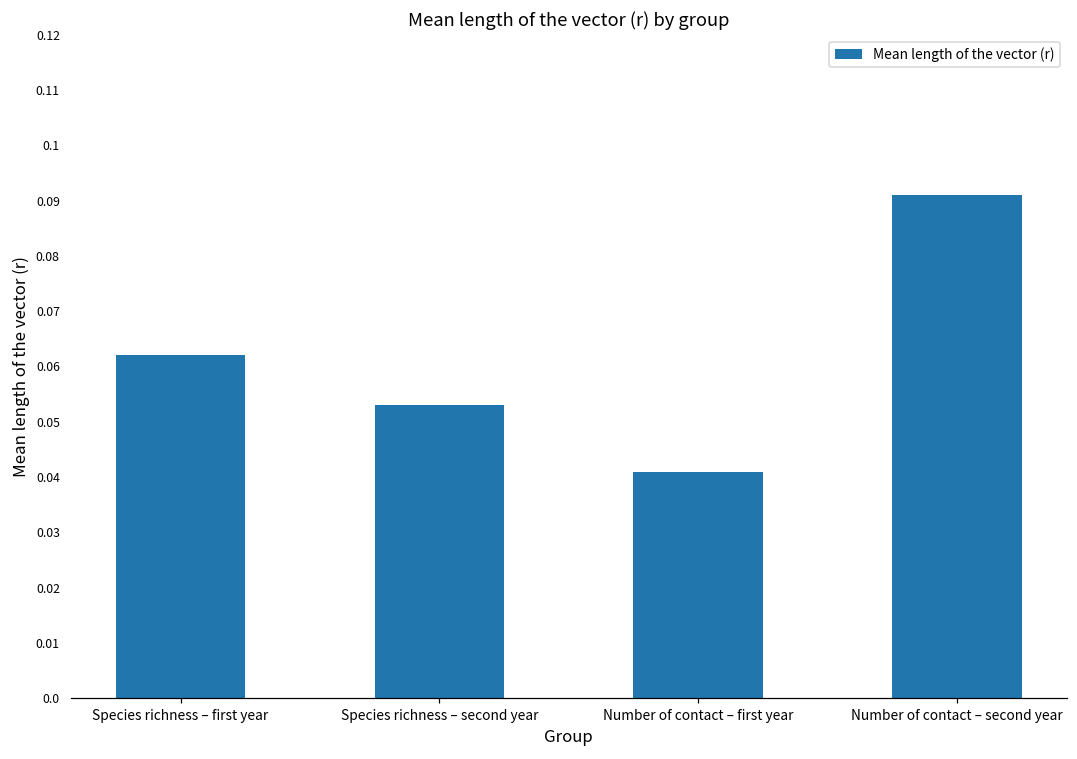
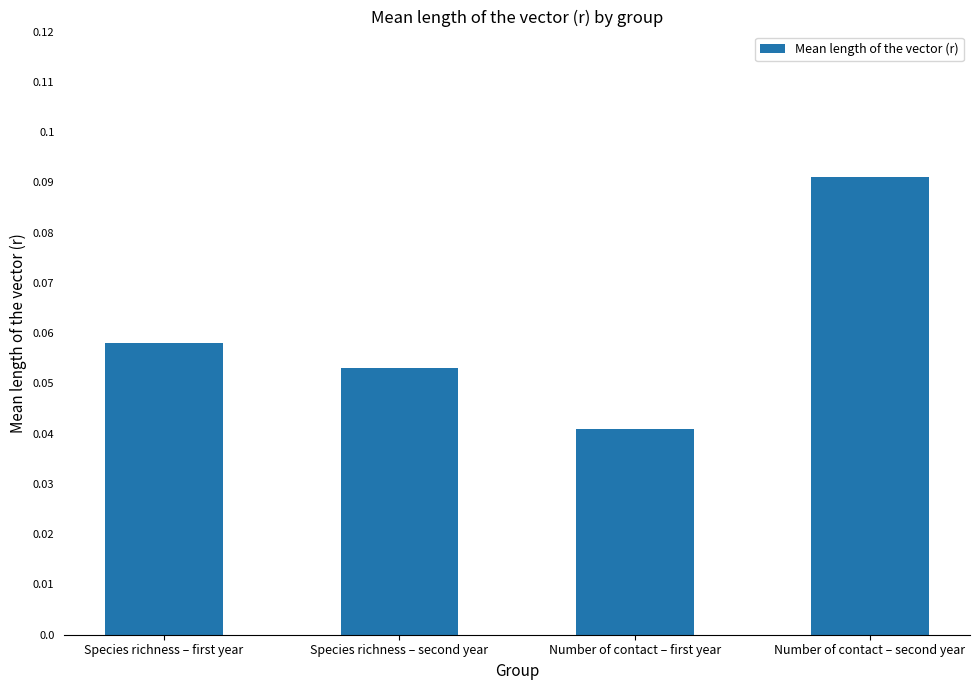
  {
-   "Species richness – first year": 0.062,
+   "Species richness – first year": 0.058,
    "Species richness – second year": 0.053,
    "Number of contact – first year": 0.041,
    "Number of contact – second year": 0.091
  }
